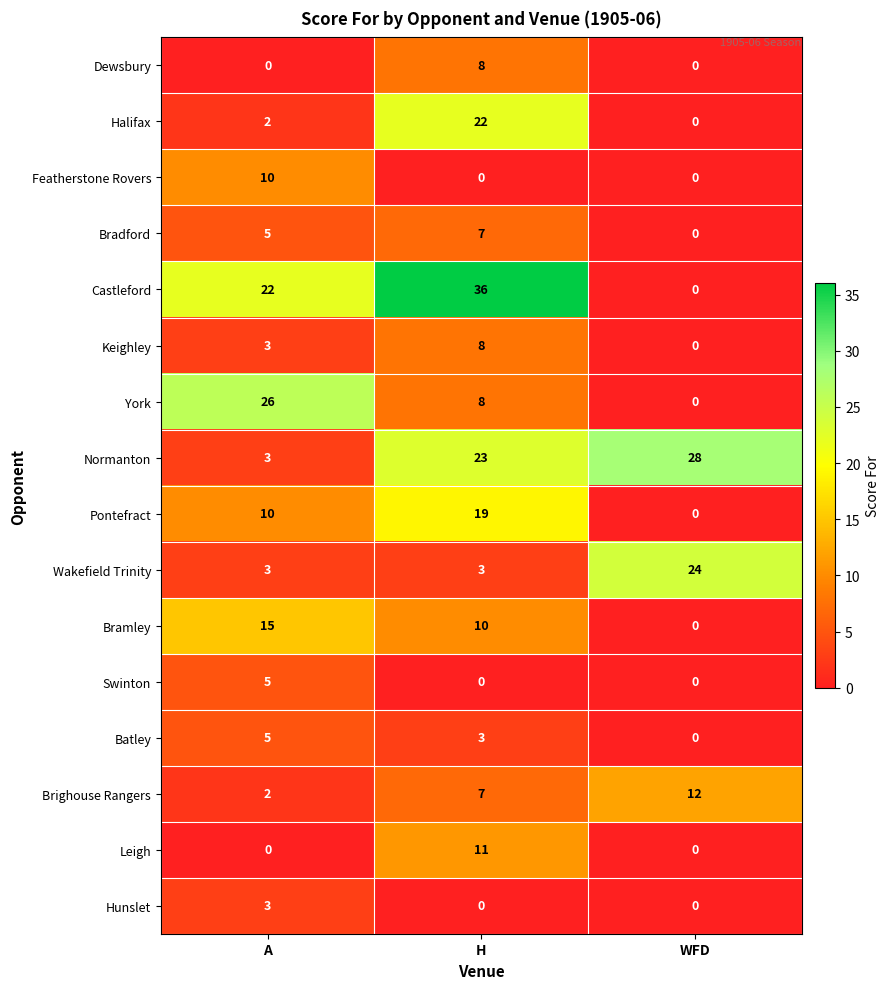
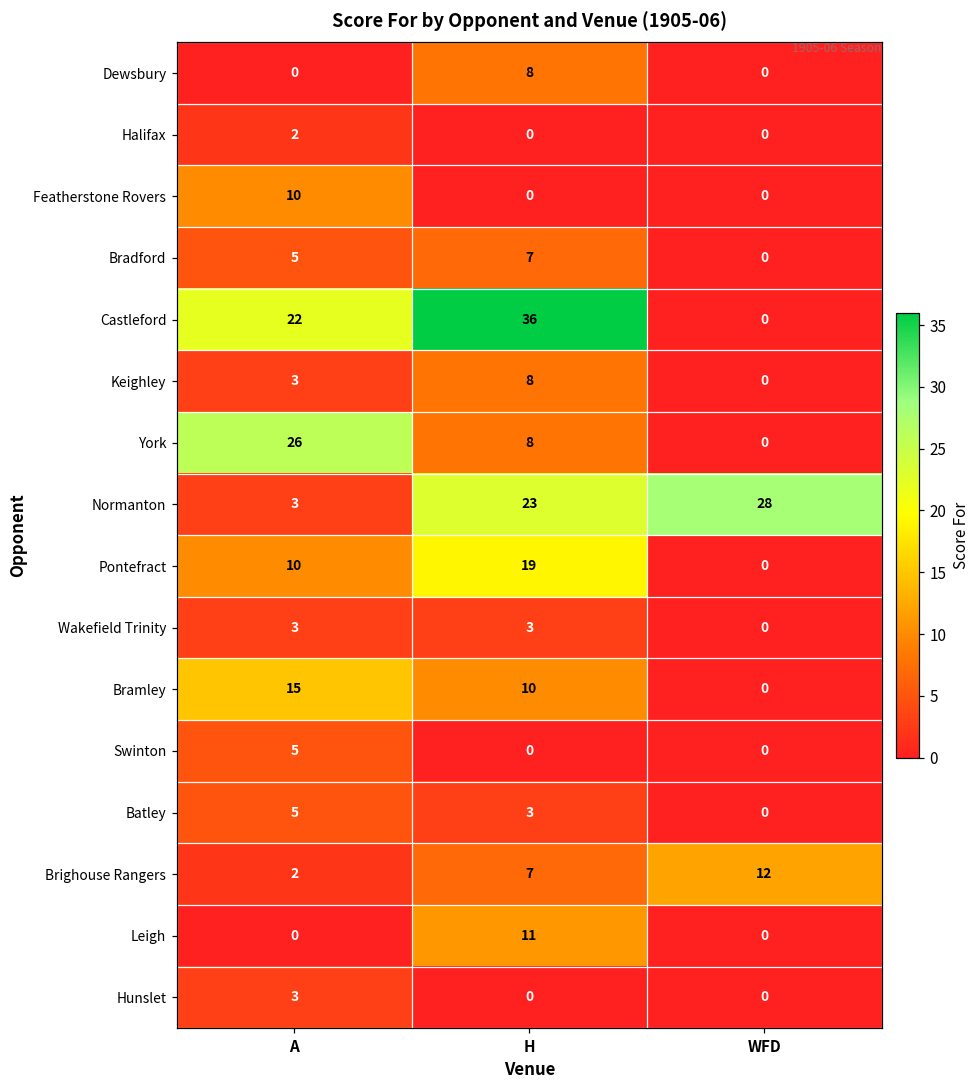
  {
    "Dewsbury": {
      "A": 0,
      "H": 8
    },
    "Halifax": {
      "A": 2,
-     "H": 22,
+     "H": 0,
      "WFD": 0
    },
    "Featherstone Rovers": {
      "A": 10,
      "H": 0,
      "WFD": 0
    },
    "Bradford": {
      "A": 5,
      "H": 7,
      "WFD": 0
    },
    "Castleford": {
      "A": 22,
      "H": 36,
      "WFD": 0
    },
    "Keighley": {
      "A": 3,
      "H": 8,
      "WFD": 0
    },
    "York": {
      "A": 26,
      "H": 8,
      "WFD": 0
    },
    "Normanton": {
      "A": 3,
      "H": 23,
      "WFD": 28
    },
    "Pontefract": {
      "A": 10,
      "H": 19,
      "WFD": 0
    },
    "Wakefield Trinity": {
      "A": 3,
      "H": 3,
-     "WFD": 24
+     "WFD": 0
    },
    "Bramley": {
      "A": 15,
      "H": 10,
      "WFD": 0
    },
    "Swinton": {
      "A": 5,
      "H": 0,
      "WFD": 0
    },
    "Batley": {
      "A": 5,
      "H": 3,
      "WFD": 0
    },
    "Brighouse Rangers": {
      "A": 2,
      "H": 7,
      "WFD": 12
    },
    "Leigh": {
      "A": 0,
      "H": 11,
      "WFD": 0
    },
    "Hunslet": {
      "A": 3,
      "H": 0,
      "WFD": 0
    }
  }
